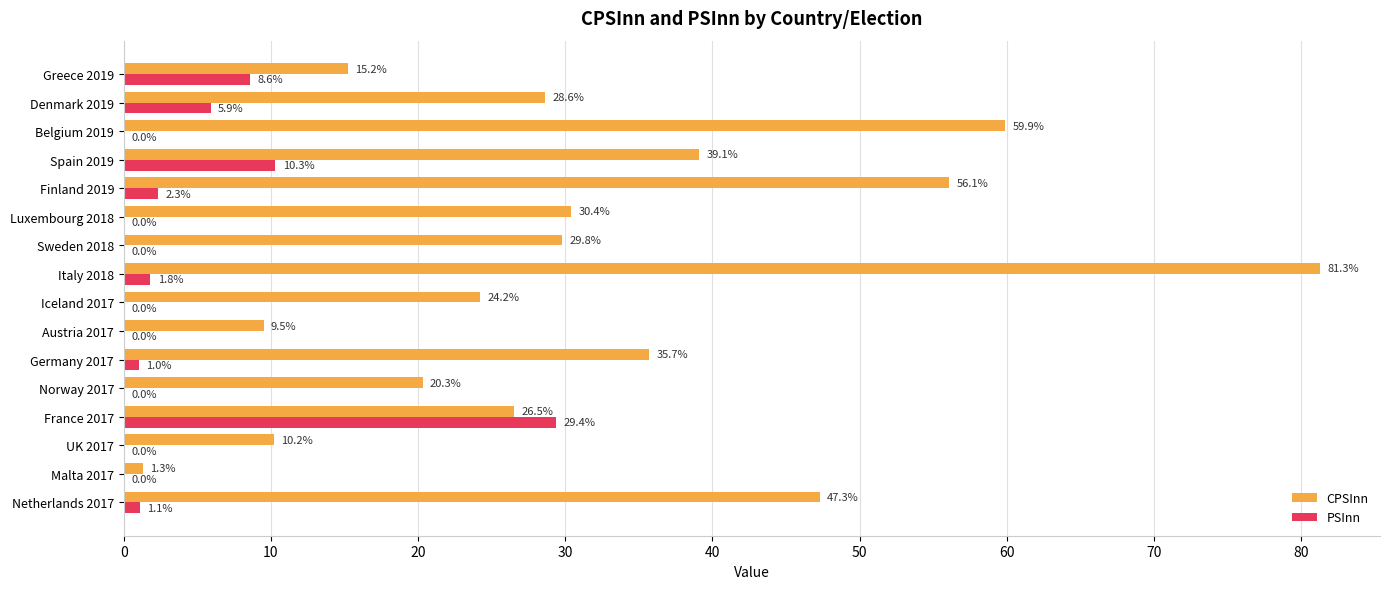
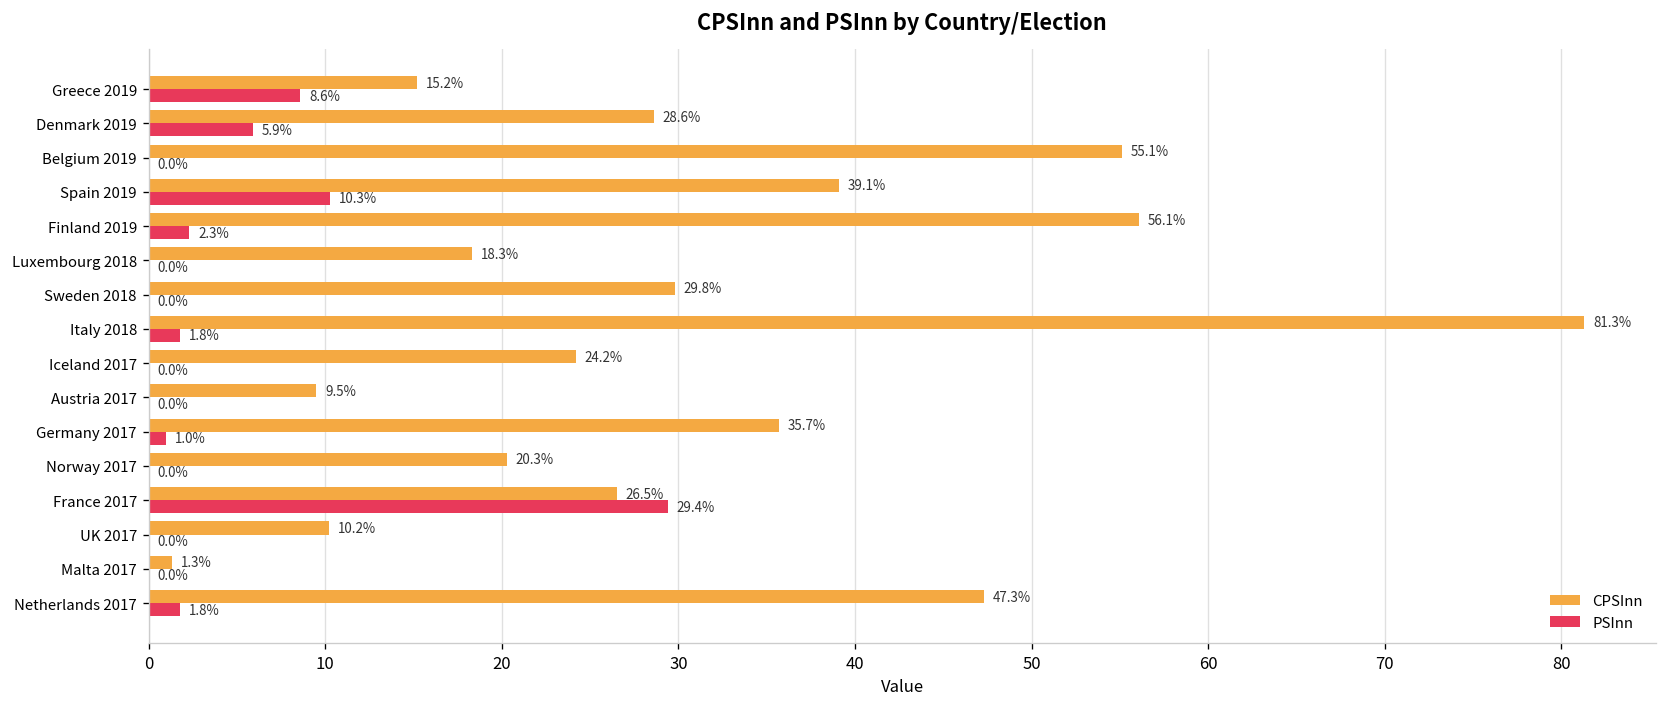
  {
    "CPSInn": {
      "Greece 2019": "15.2%",
      "Denmark 2019": "28.6%",
-     "Belgium 2019": "59.9%",
+     "Belgium 2019": "55.1%",
      "Spain 2019": "39.1%",
      "Finland 2019": "56.1%",
-     "Luxembourg 2018": "30.4%",
+     "Luxembourg 2018": "18.3%",
      "Sweden 2018": "29.8%",
      "Italy 2018": "81.3%",
      "Iceland 2017": "24.2%",
      "Austria 2017": "9.5%",
      "Germany 2017": "35.7%",
      "Norway 2017": "20.3%",
      "France 2017": "26.5%",
      "UK 2017": "10.2%",
      "Malta 2017": "1.3%",
      "Netherlands 2017": "47.3%"
    },
    "PSInn": {
      "Greece 2019": "8.6%",
      "Denmark 2019": "5.9%",
      "Belgium 2019": "0.0%",
      "Spain 2019": "10.3%",
      "Finland 2019": "2.3%",
      "Luxembourg 2018": "0.0%",
      "Sweden 2018": "0.0%",
      "Italy 2018": "1.8%",
      "Iceland 2017": "0.0%",
      "Austria 2017": "0.0%",
      "Germany 2017": "1.0%",
      "Norway 2017": "0.0%",
      "France 2017": "29.4%",
      "UK 2017": "0.0%",
      "Malta 2017": "0.0%",
-     "Netherlands 2017": "1.1%"
+     "Netherlands 2017": "1.8%"
    }
  }
